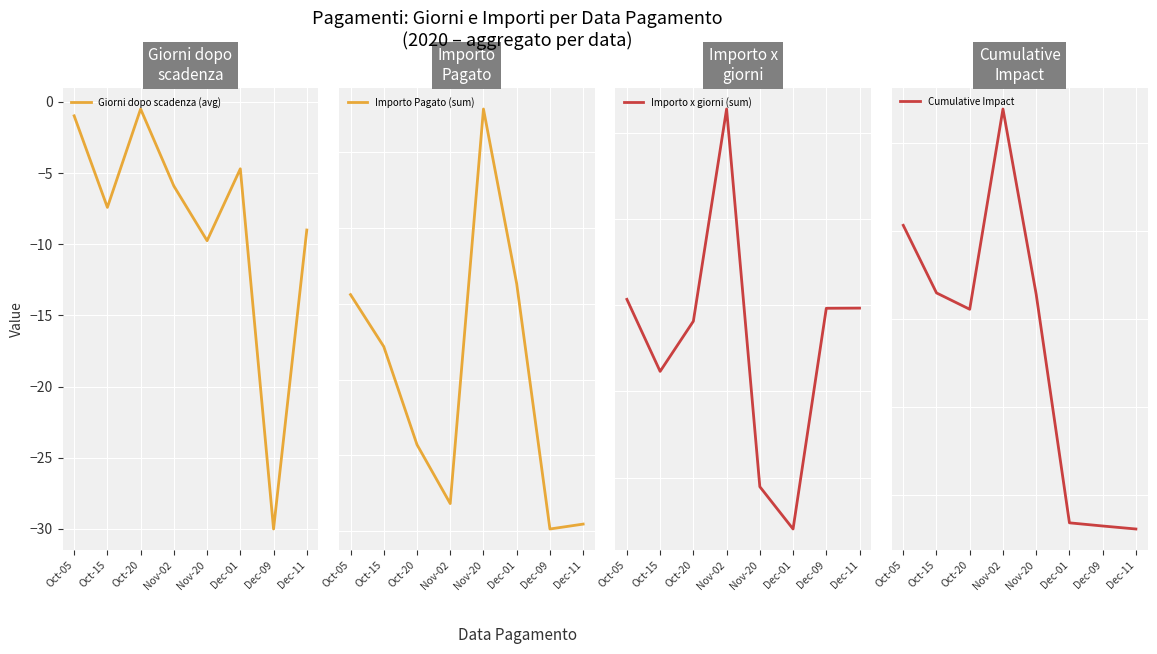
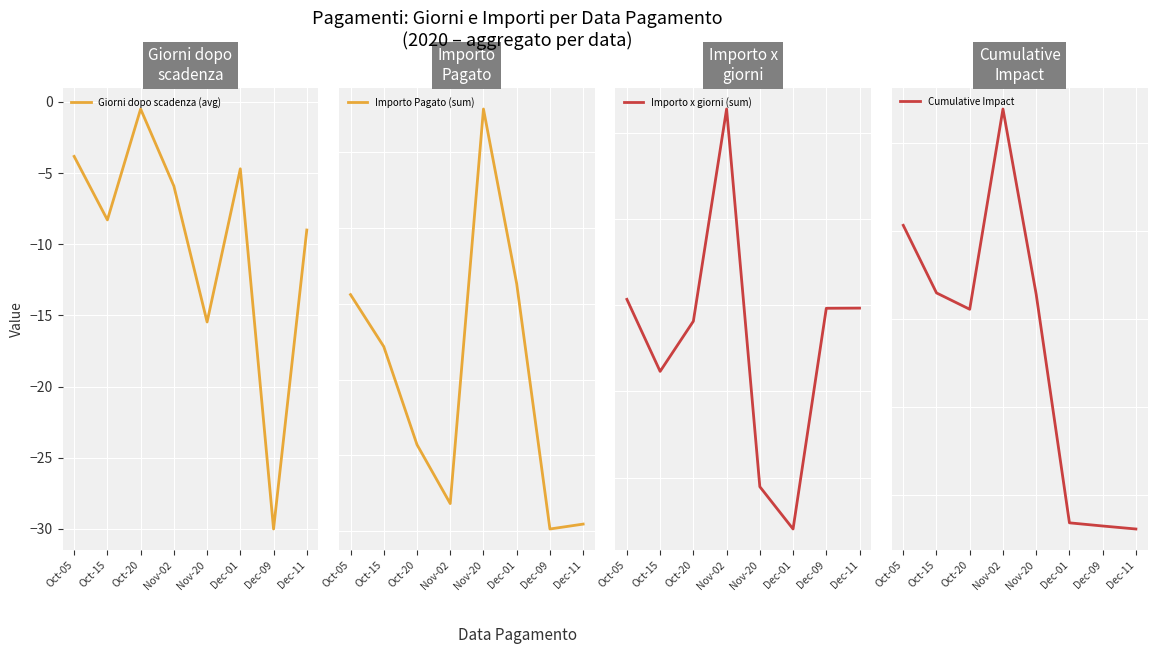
  {
    "Giorni dopo scadenza": {
-     "Oct-05": -1.0,
-     "Oct-15": -7.4,
+     "Oct-05": -3.8,
+     "Oct-15": -8.3,
      "Oct-20": -0.5,
      "Nov-02": -5.9,
-     "Nov-20": -9.8,
+     "Nov-20": -15.5,
      "Dec-01": -4.7,
      "Dec-09": -30.0,
      "Dec-11": -9.0
    }
  }
